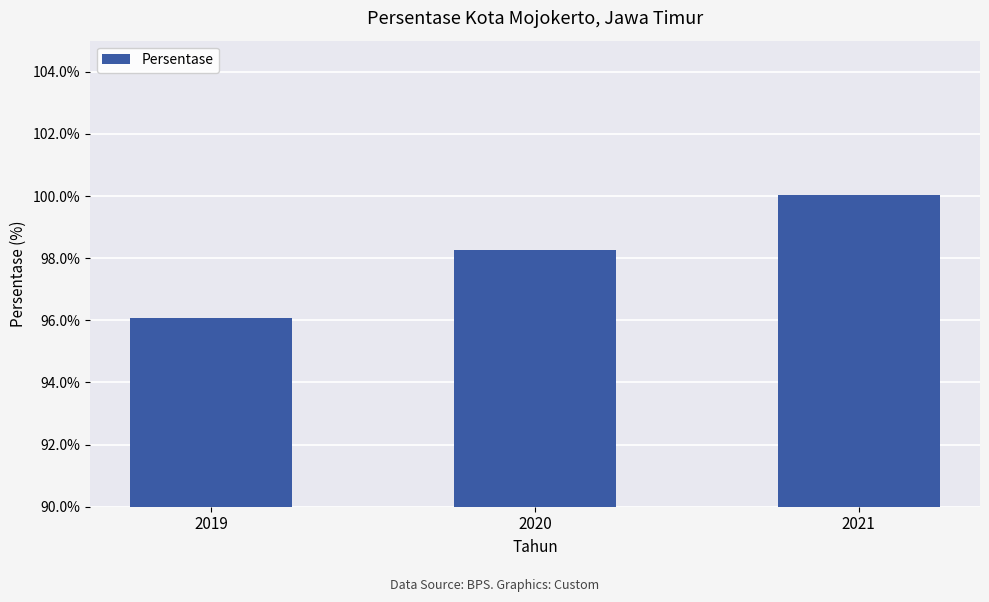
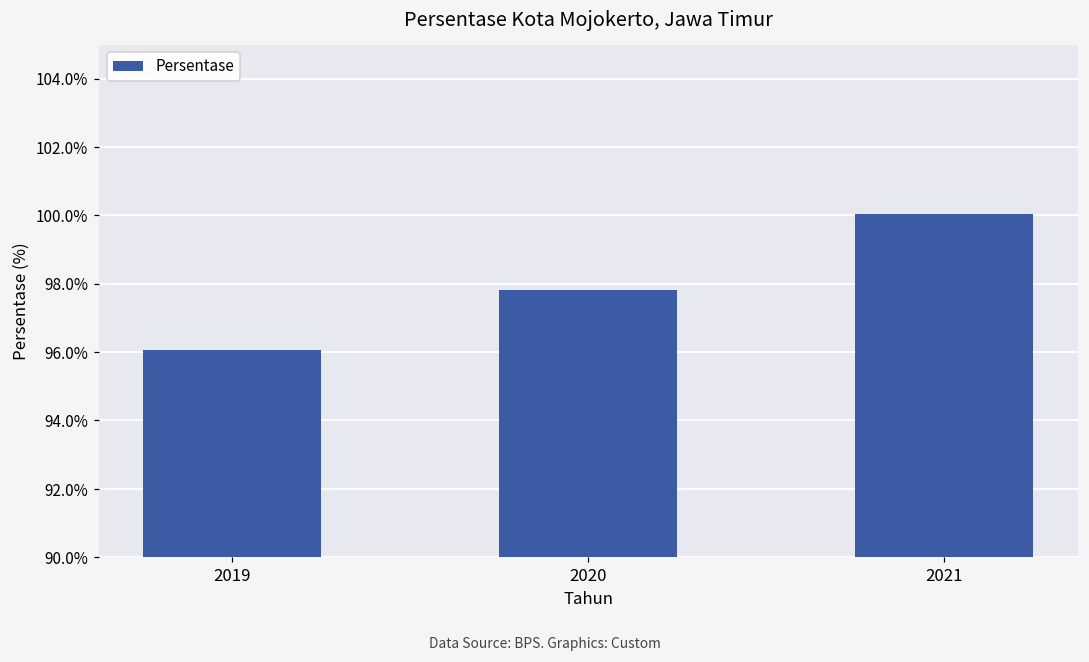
  {
    "2019": "96.1%",
-   "2020": "98.3%",
+   "2020": "97.8%",
    "2021": "100.0%"
  }
